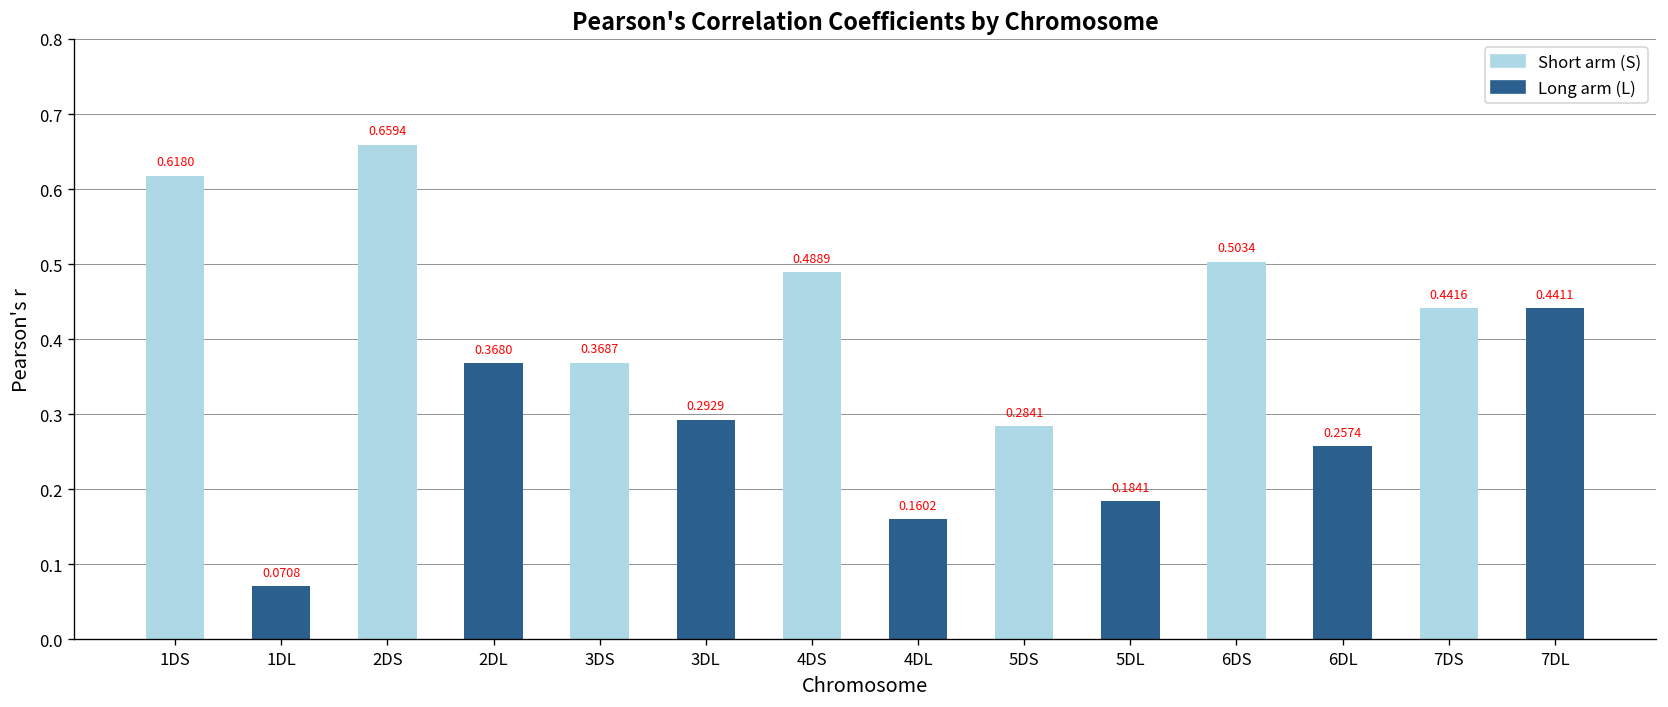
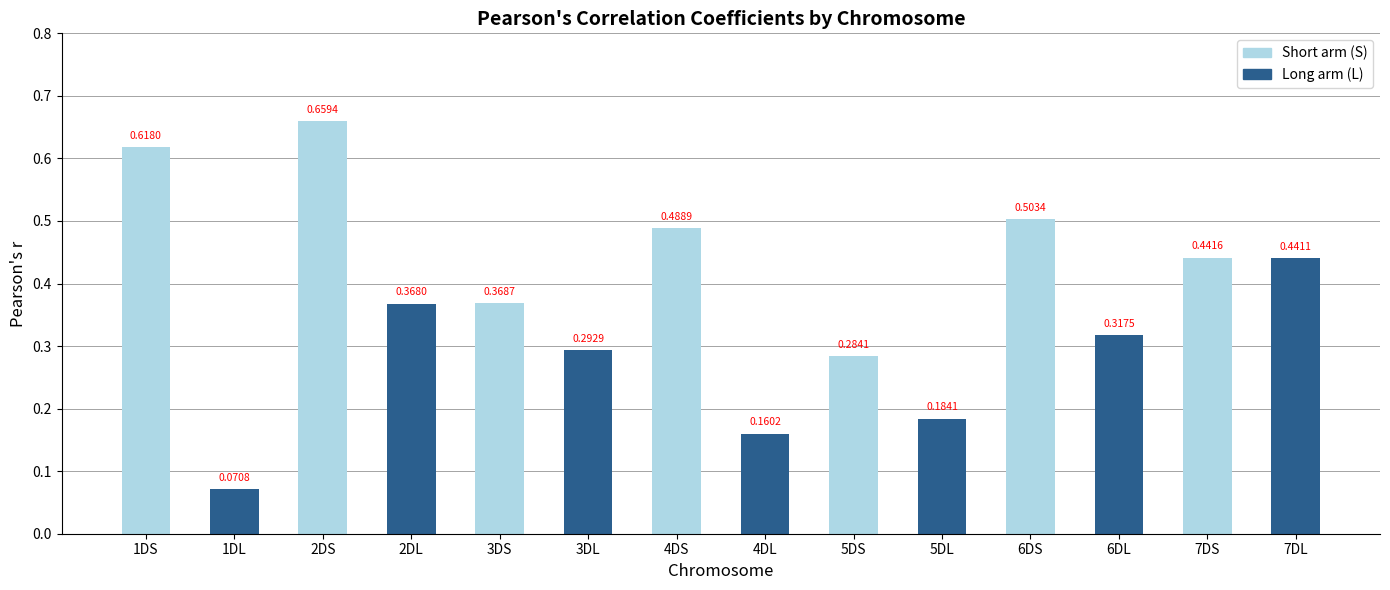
  {
    "Short arm (S)": {
      "1DS": 0.6180,
      "2DS": 0.6594,
      "3DS": 0.3687,
      "4DS": 0.4889,
      "5DS": 0.2841,
      "6DS": 0.5034,
      "7DS": 0.4416
    },
    "Long arm (L)": {
      "1DL": 0.0708,
      "2DL": 0.3680,
      "3DL": 0.2929,
      "4DL": 0.1602,
      "5DL": 0.1841,
-     "6DL": 0.2574,
+     "6DL": 0.3175,
      "7DL": 0.4411
    }
  }
